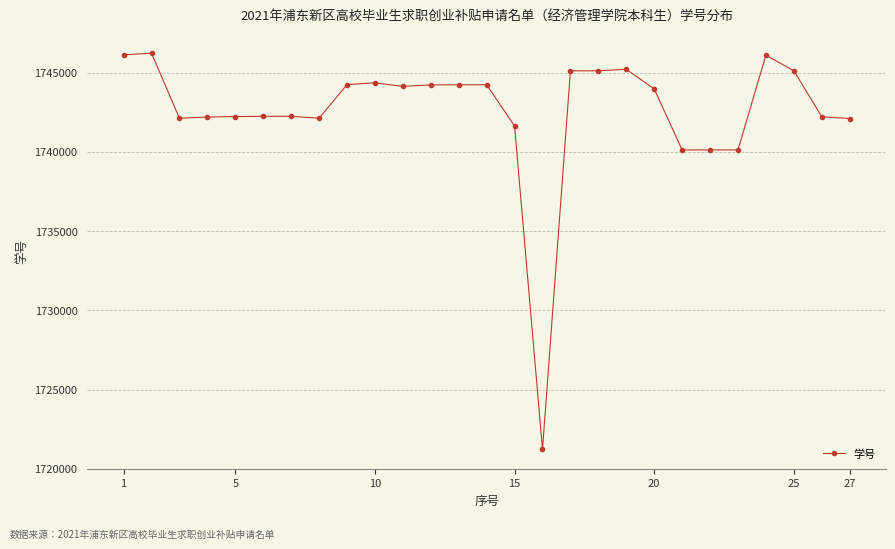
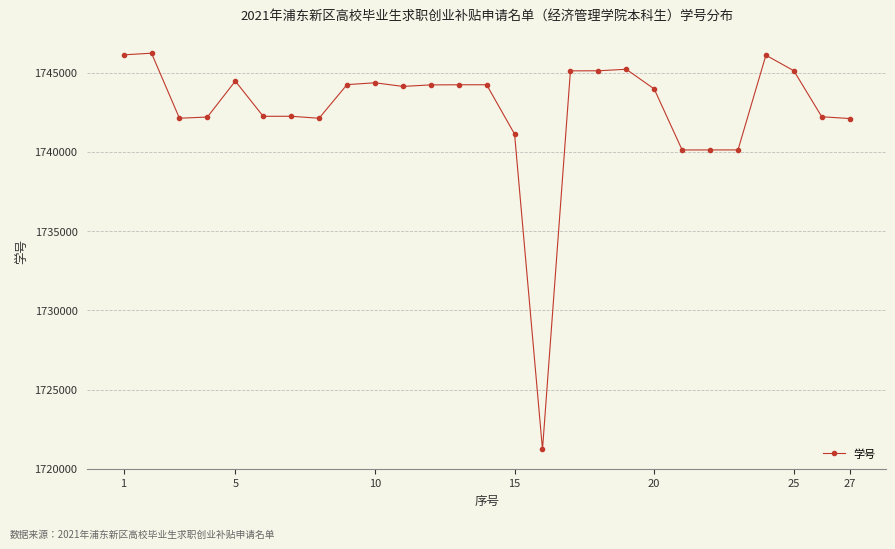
  {
    "1": 1746100,
-   "5": 1742200,
+   "5": 1744500,
    "10": 1744400,
-   "15": 1741600,
+   "15": 1741100,
    "20": 1744000,
    "25": 1745100,
    "27": 1742100
  }
